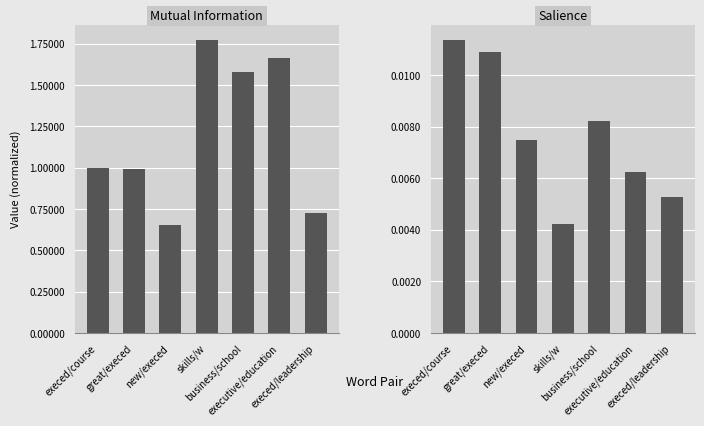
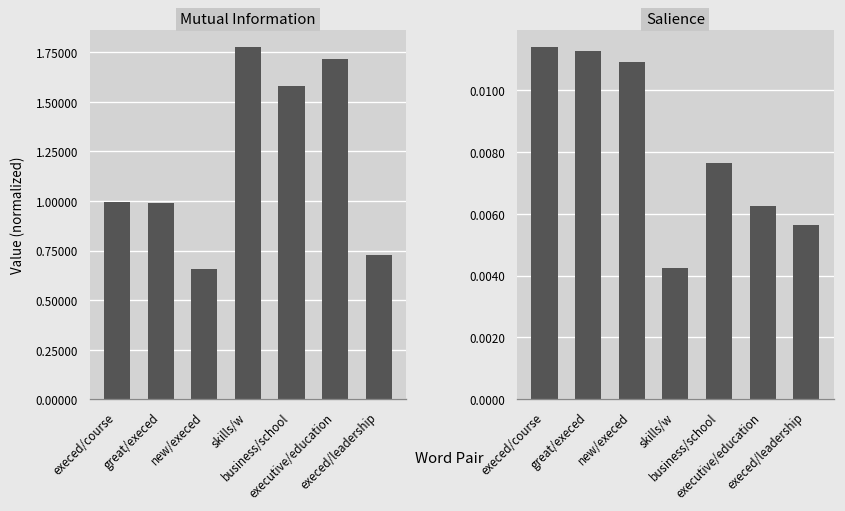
  {
    "Mutual Information": {
      "execed/course": 1.00,
      "great/execed": 0.99,
      "new/execed": 0.66,
      "skills/w": 1.77,
      "business/school": 1.58,
-     "executive/education": 1.67,
+     "executive/education": 1.71,
      "execed/leadership": 0.73
    },
    "Salience": {
      "execed/course": 0.0114,
-     "great/execed": 0.0109,
-     "new/execed": 0.0075,
+     "great/execed": 0.0113,
+     "new/execed": 0.0109,
      "skills/w": 0.0042,
-     "business/school": 0.0082,
+     "business/school": 0.0076,
      "executive/education": 0.0062,
-     "execed/leadership": 0.0053
+     "execed/leadership": 0.0056
    }
  }
